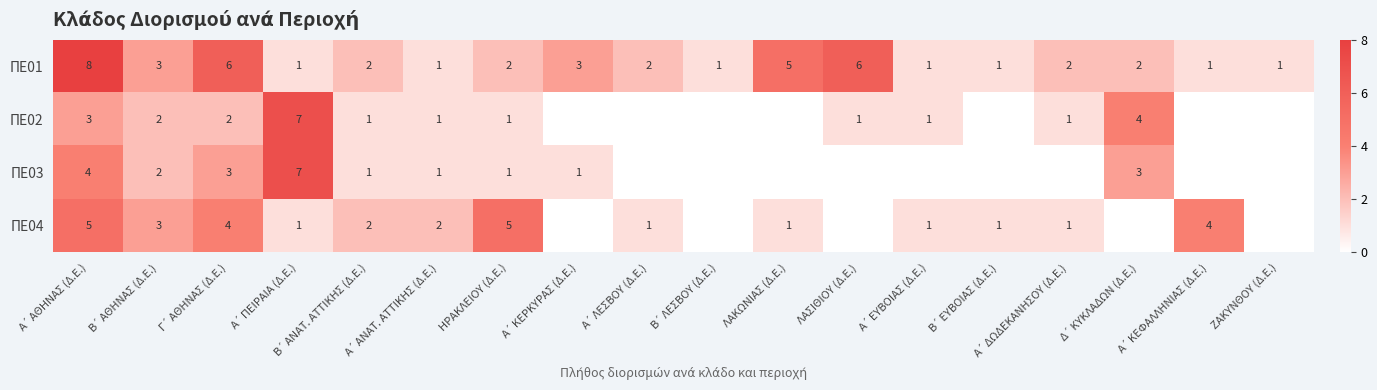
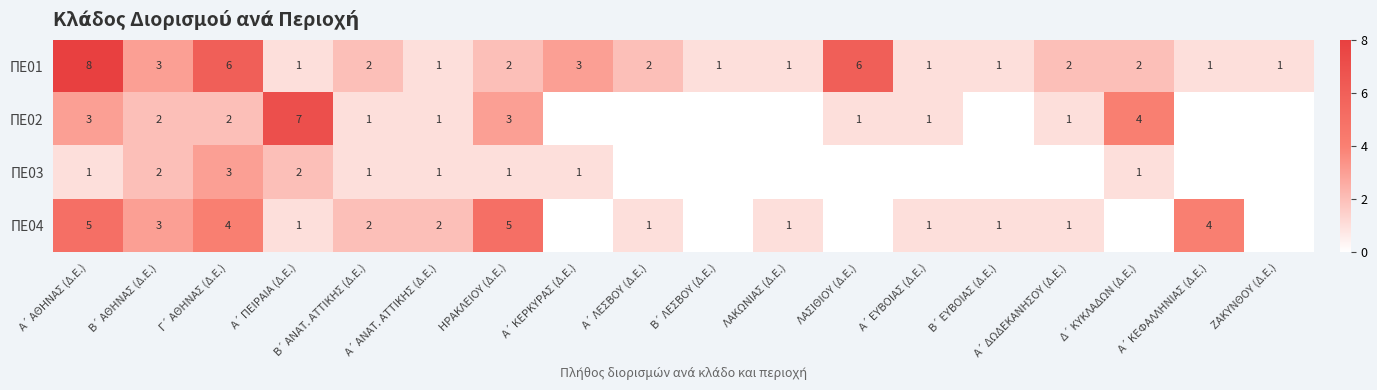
  {
    "ΠΕ01": {
      "Α΄ ΑΘΗΝΑΣ (Δ.Ε.)": 8,
      "Β΄ ΑΘΗΝΑΣ (Δ.Ε.)": 3,
      "Γ΄ ΑΘΗΝΑΣ (Δ.Ε.)": 6,
      "Α΄ ΠΕΙΡΑΙΑ (Δ.Ε.)": 1,
      "Β΄ ΑΝΑΤ. ΑΤΤΙΚΗΣ (Δ.Ε.)": 2,
      "Α΄ ΑΝΑΤ. ΑΤΤΙΚΗΣ (Δ.Ε.)": 1,
      "ΗΡΑΚΛΕΙΟΥ (Δ.Ε.)": 2,
      "Α΄ ΚΕΡΚΥΡΑΣ (Δ.Ε.)": 3,
      "Α΄ ΛΕΣΒΟΥ (Δ.Ε.)": 2,
      "Β΄ ΛΕΣΒΟΥ (Δ.Ε.)": 1,
-     "ΛΑΚΩΝΙΑΣ (Δ.Ε.)": 5,
+     "ΛΑΚΩΝΙΑΣ (Δ.Ε.)": 1,
      "ΛΑΣΙΘΙΟΥ (Δ.Ε.)": 6,
      "Α΄ ΕΥΒΟΙΑΣ (Δ.Ε.)": 1,
      "Β΄ ΕΥΒΟΙΑΣ (Δ.Ε.)": 1,
      "Α΄ ΔΩΔΕΚΑΝΗΣΟΥ (Δ.Ε.)": 2,
      "Δ΄ ΚΥΚΛΑΔΩΝ (Δ.Ε.)": 2,
      "Α΄ ΚΕΦΑΛΛΗΝΙΑΣ (Δ.Ε.)": 1,
      "ΖΑΚΥΝΘΟΥ (Δ.Ε.)": 1
    },
    "ΠΕ02": {
      "Α΄ ΑΘΗΝΑΣ (Δ.Ε.)": 3,
      "Β΄ ΑΘΗΝΑΣ (Δ.Ε.)": 2,
      "Γ΄ ΑΘΗΝΑΣ (Δ.Ε.)": 2,
      "Α΄ ΠΕΙΡΑΙΑ (Δ.Ε.)": 7,
      "Β΄ ΑΝΑΤ. ΑΤΤΙΚΗΣ (Δ.Ε.)": 1,
      "Α΄ ΑΝΑΤ. ΑΤΤΙΚΗΣ (Δ.Ε.)": 1,
-     "ΗΡΑΚΛΕΙΟΥ (Δ.Ε.)": 1,
+     "ΗΡΑΚΛΕΙΟΥ (Δ.Ε.)": 3,
      "ΛΑΣΙΘΙΟΥ (Δ.Ε.)": 1,
      "Α΄ ΕΥΒΟΙΑΣ (Δ.Ε.)": 1,
      "Α΄ ΔΩΔΕΚΑΝΗΣΟΥ (Δ.Ε.)": 1,
      "Δ΄ ΚΥΚΛΑΔΩΝ (Δ.Ε.)": 4
    },
    "ΠΕ03": {
-     "Α΄ ΑΘΗΝΑΣ (Δ.Ε.)": 4,
+     "Α΄ ΑΘΗΝΑΣ (Δ.Ε.)": 1,
      "Β΄ ΑΘΗΝΑΣ (Δ.Ε.)": 2,
      "Γ΄ ΑΘΗΝΑΣ (Δ.Ε.)": 3,
-     "Α΄ ΠΕΙΡΑΙΑ (Δ.Ε.)": 7,
+     "Α΄ ΠΕΙΡΑΙΑ (Δ.Ε.)": 2,
      "Β΄ ΑΝΑΤ. ΑΤΤΙΚΗΣ (Δ.Ε.)": 1,
      "Α΄ ΑΝΑΤ. ΑΤΤΙΚΗΣ (Δ.Ε.)": 1,
      "ΗΡΑΚΛΕΙΟΥ (Δ.Ε.)": 1,
      "Α΄ ΚΕΡΚΥΡΑΣ (Δ.Ε.)": 1,
-     "Δ΄ ΚΥΚΛΑΔΩΝ (Δ.Ε.)": 3
+     "Δ΄ ΚΥΚΛΑΔΩΝ (Δ.Ε.)": 1
    },
    "ΠΕ04": {
      "Α΄ ΑΘΗΝΑΣ (Δ.Ε.)": 5,
      "Β΄ ΑΘΗΝΑΣ (Δ.Ε.)": 3,
      "Γ΄ ΑΘΗΝΑΣ (Δ.Ε.)": 4,
      "Α΄ ΠΕΙΡΑΙΑ (Δ.Ε.)": 1,
      "Β΄ ΑΝΑΤ. ΑΤΤΙΚΗΣ (Δ.Ε.)": 2,
      "Α΄ ΑΝΑΤ. ΑΤΤΙΚΗΣ (Δ.Ε.)": 2,
      "ΗΡΑΚΛΕΙΟΥ (Δ.Ε.)": 5,
      "Α΄ ΛΕΣΒΟΥ (Δ.Ε.)": 1,
      "ΛΑΚΩΝΙΑΣ (Δ.Ε.)": 1,
      "Α΄ ΕΥΒΟΙΑΣ (Δ.Ε.)": 1,
      "Β΄ ΕΥΒΟΙΑΣ (Δ.Ε.)": 1,
      "Α΄ ΔΩΔΕΚΑΝΗΣΟΥ (Δ.Ε.)": 1,
      "Α΄ ΚΕΦΑΛΛΗΝΙΑΣ (Δ.Ε.)": 4
    }
  }
